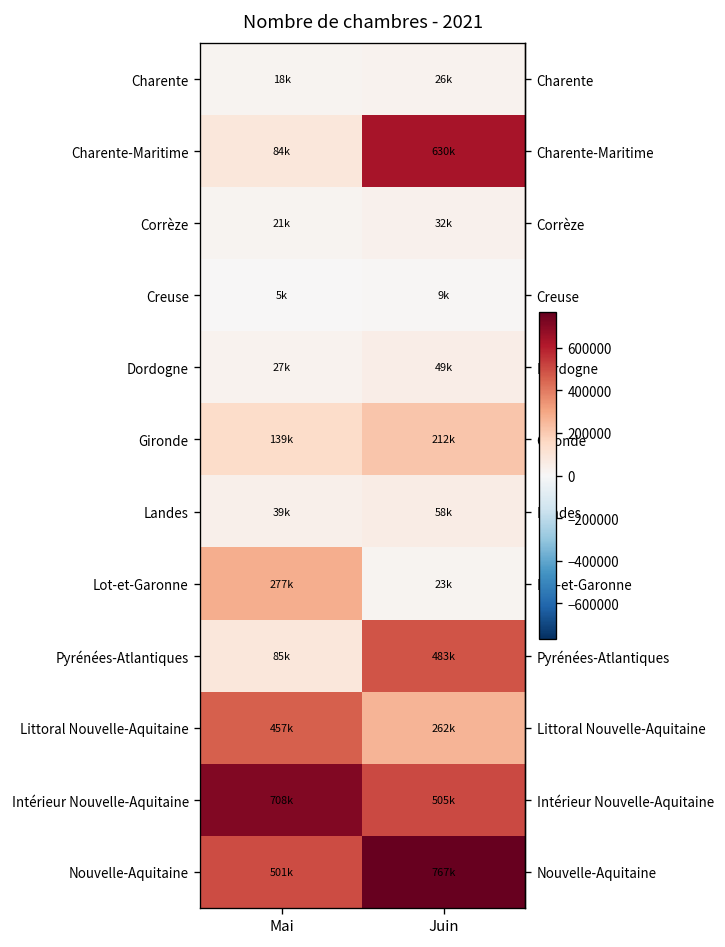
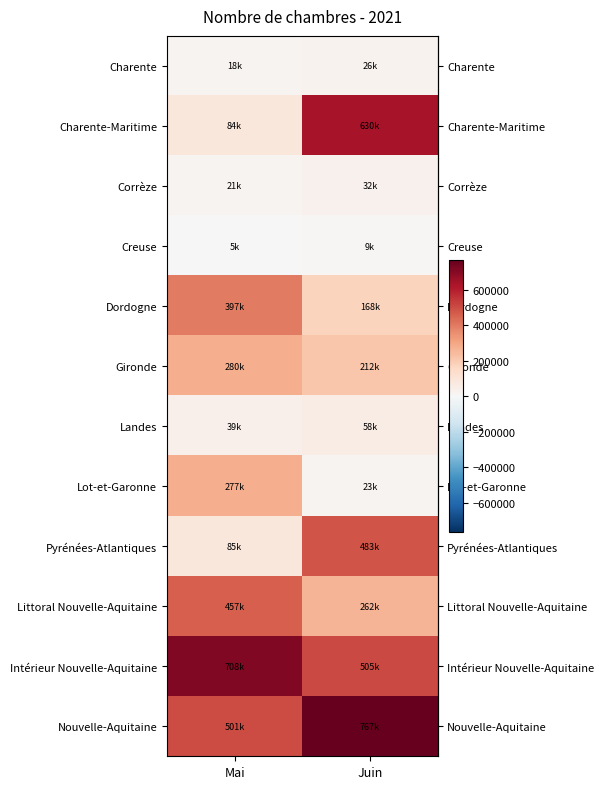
  {
    "Charente": {
      "Mai": "18k",
      "Juin": "26k"
    },
    "Charente-Maritime": {
      "Mai": "84k",
      "Juin": "630k"
    },
    "Corrèze": {
      "Mai": "21k",
      "Juin": "32k"
    },
    "Creuse": {
      "Mai": "5k",
      "Juin": "9k"
    },
    "Dordogne": {
-     "Mai": "27k",
-     "Juin": "49k"
+     "Mai": "397k",
+     "Juin": "168k"
    },
    "Gironde": {
-     "Mai": "139k",
+     "Mai": "280k",
      "Juin": "212k"
    },
    "Landes": {
      "Mai": "39k",
      "Juin": "58k"
    },
    "Lot-et-Garonne": {
      "Mai": "277k",
      "Juin": "23k"
    },
    "Pyrénées-Atlantiques": {
      "Mai": "85k",
      "Juin": "483k"
    },
    "Littoral Nouvelle-Aquitaine": {
      "Mai": "457k",
      "Juin": "262k"
    },
    "Intérieur Nouvelle-Aquitaine": {
      "Mai": "708k",
      "Juin": "505k"
    },
    "Nouvelle-Aquitaine": {
      "Mai": "501k",
      "Juin": "767k"
    }
  }
